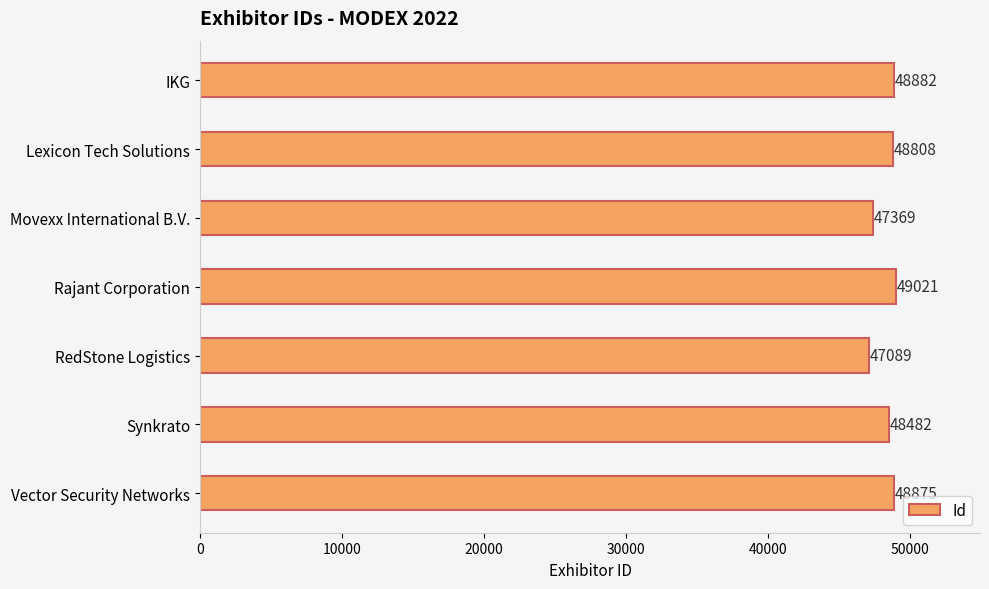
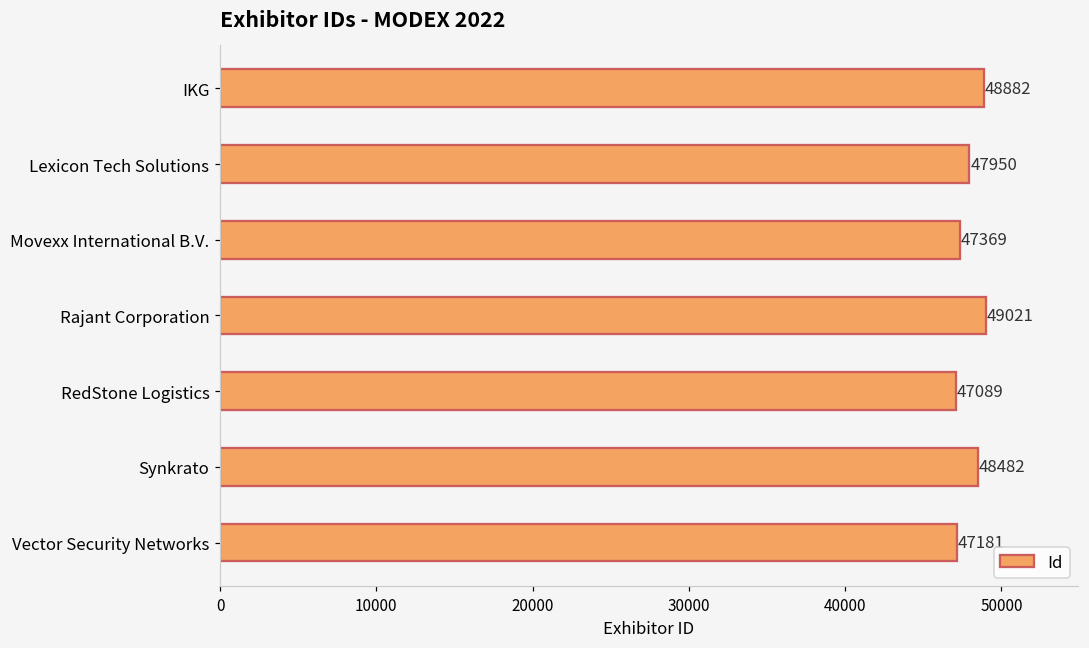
  {
    "IKG": 48882,
-   "Lexicon Tech Solutions": 48808,
+   "Lexicon Tech Solutions": 47950,
    "Movexx International B.V.": 47369,
    "Rajant Corporation": 49021,
    "RedStone Logistics": 47089,
    "Synkrato": 48482,
-   "Vector Security Networks": 48875
+   "Vector Security Networks": 47181
  }
